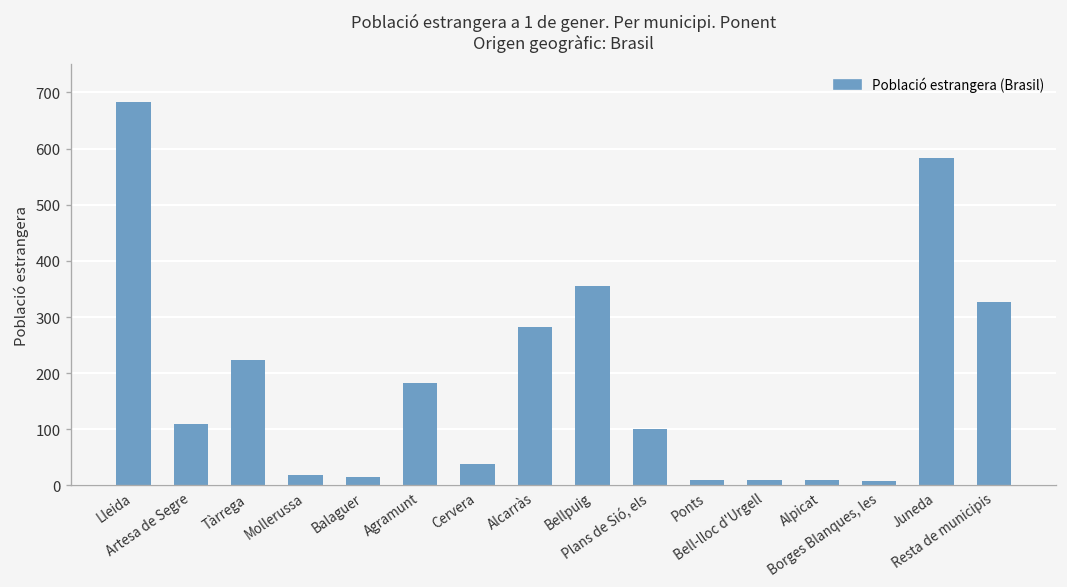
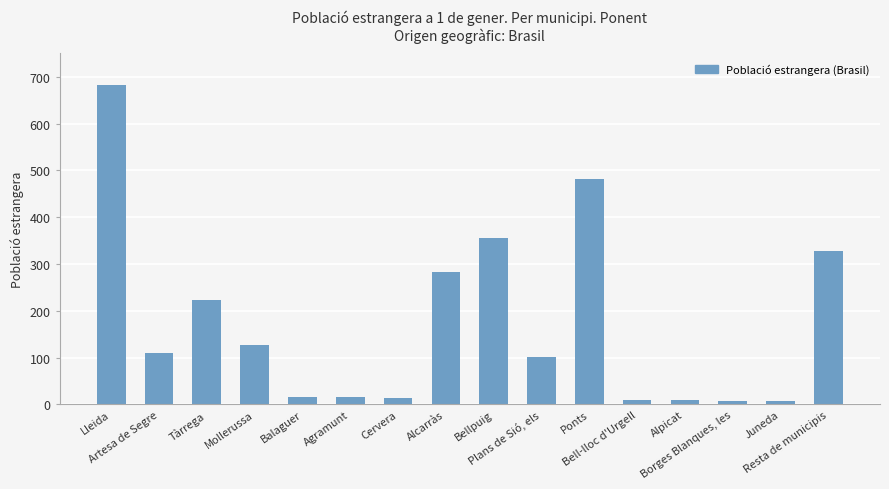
  {
    "Lleida": 680,
    "Artesa de Segre": 110,
    "Tàrrega": 220,
-   "Mollerussa": 20,
+   "Mollerussa": 130,
    "Balaguer": 20,
-   "Agramunt": 180,
-   "Cervera": 40,
+   "Agramunt": 20,
+   "Cervera": 10,
    "Alcarràs": 280,
    "Bellpuig": 360,
    "Plans de Sió, els": 100,
-   "Ponts": 10,
+   "Ponts": 480,
    "Bell-lloc d'Urgell": 10,
    "Alpicat": 10,
    "Borges Blanques, les": 10,
-   "Juneda": 580,
+   "Juneda": 10,
    "Resta de municipis": 330
  }
